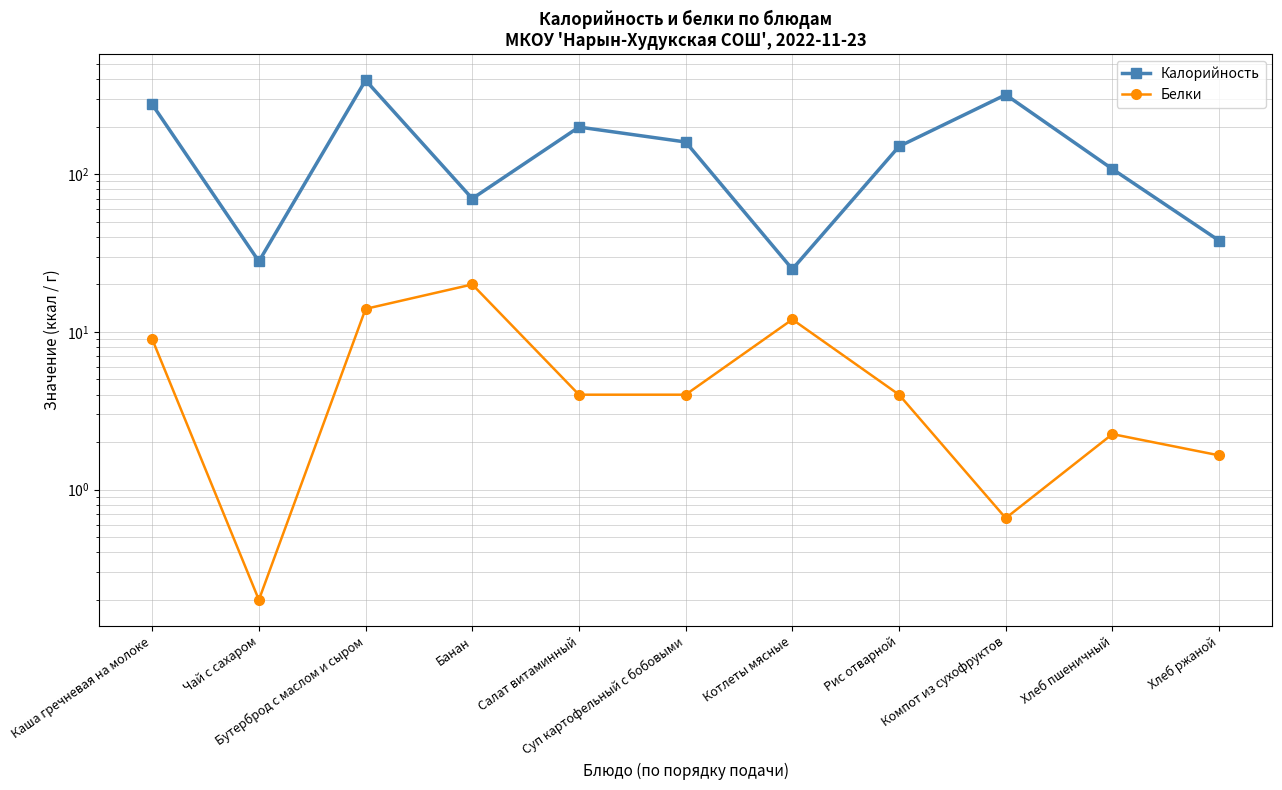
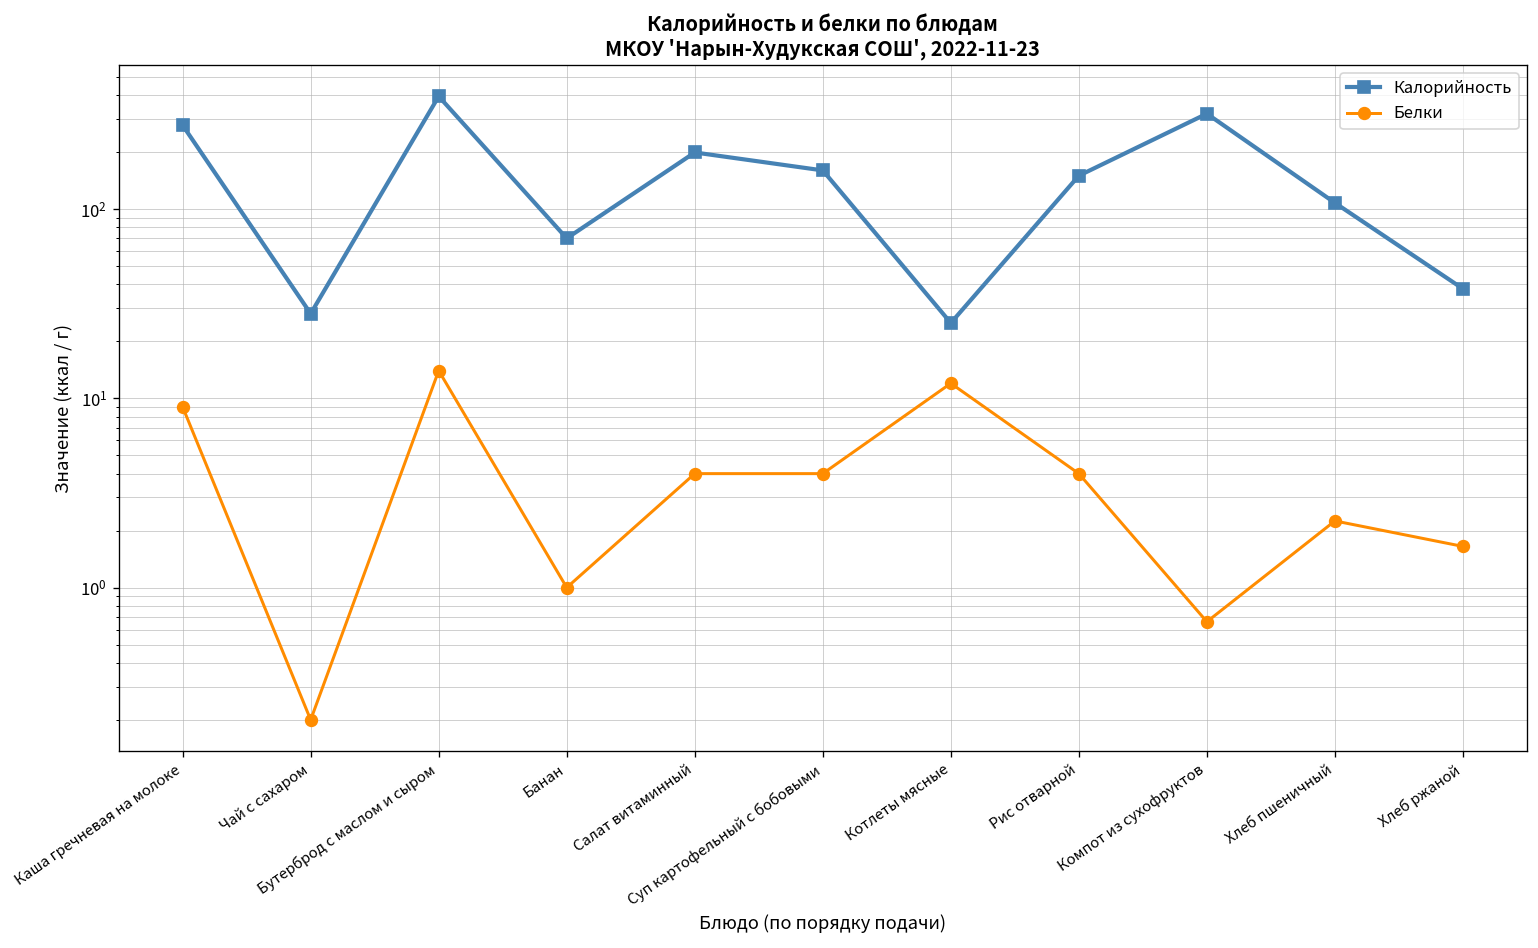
  {
    "Калорийность": {
      "Каша гречневая на молоке": 280,
      "Чай с сахаром": 28,
      "Бутерброд с маслом и сыром": 390,
      "Банан": 70,
      "Салат витаминный": 200,
      "Суп картофельный с бобовыми": 160,
      "Котлеты мясные": 25,
      "Рис отварной": 150,
      "Компот из сухофруктов": 320,
      "Хлеб пшеничный": 110,
      "Хлеб ржаной": 38
    },
    "Белки": {
      "Каша гречневая на молоке": 9,
      "Чай с сахаром": 0.20,
      "Бутерброд с маслом и сыром": 14,
-     "Банан": 20,
+     "Банан": 1,
      "Салат витаминный": 4,
      "Суп картофельный с бобовыми": 4,
      "Котлеты мясные": 12,
      "Рис отварной": 4,
      "Компот из сухофруктов": 0.66,
      "Хлеб пшеничный": 2.3,
      "Хлеб ржаной": 1.7
    }
  }
